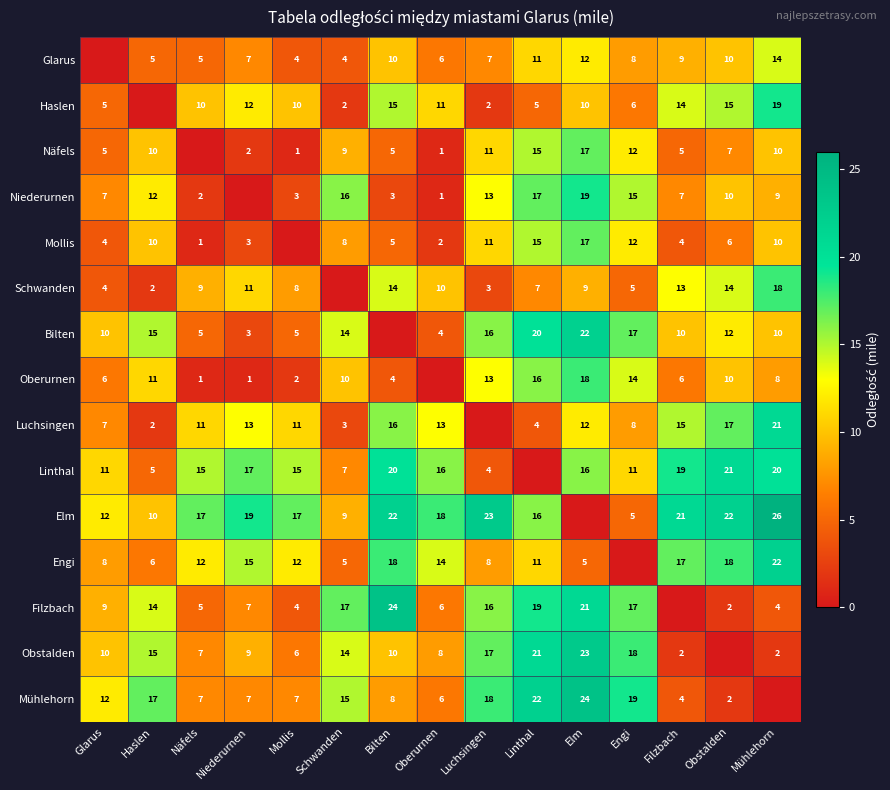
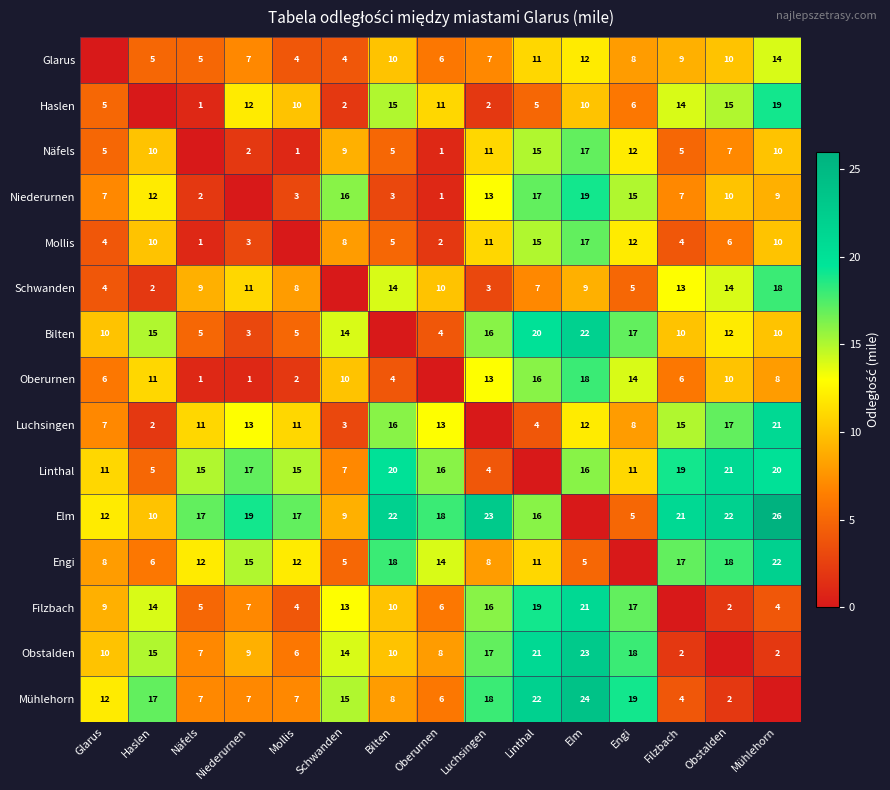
  {
    "Haslen": {
      "Glarus": 5,
-     "Näfels": 10,
+     "Näfels": 1,
      "Niederurnen": 12,
      "Mollis": 10,
      "Schwanden": 2,
      "Bilten": 15,
      "Oberurnen": 11,
      "Luchsingen": 2,
      "Linthal": 5,
      "Elm": 10,
      "Engi": 6,
      "Filzbach": 14,
      "Obstalden": 15,
      "Mühlehorn": 19
    },
    "Filzbach": {
      "Glarus": 9,
      "Haslen": 14,
      "Näfels": 5,
      "Niederurnen": 7,
      "Mollis": 4,
-     "Schwanden": 17,
-     "Bilten": 24,
+     "Schwanden": 13,
+     "Bilten": 10,
      "Oberurnen": 6,
      "Luchsingen": 16,
      "Linthal": 19,
      "Elm": 21,
      "Engi": 17,
      "Obstalden": 2,
      "Mühlehorn": 4
    }
  }
